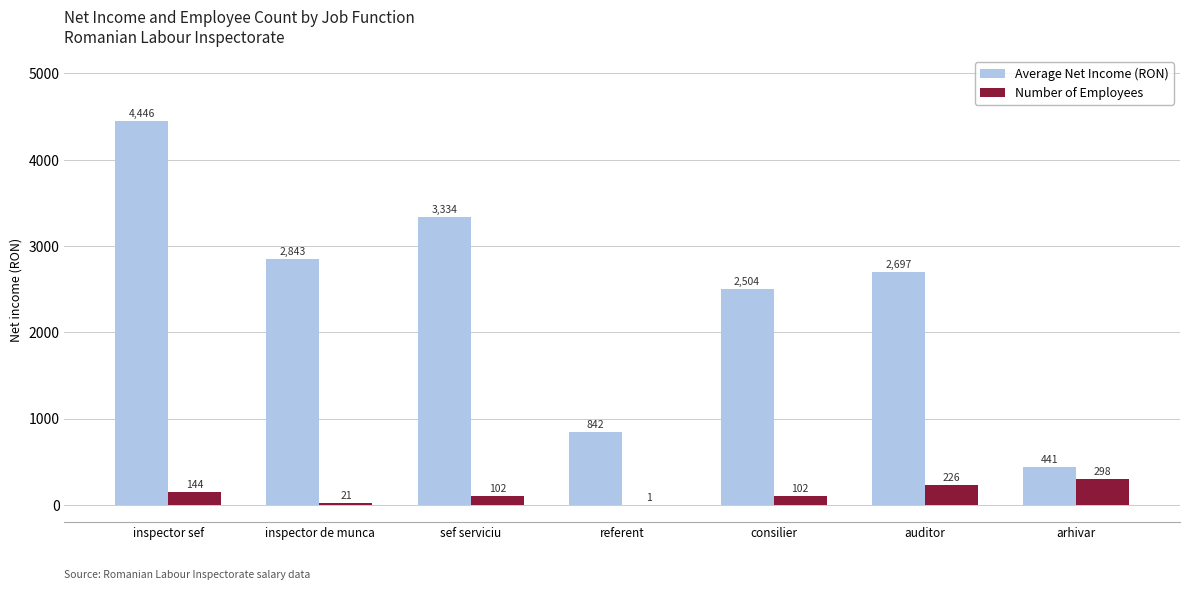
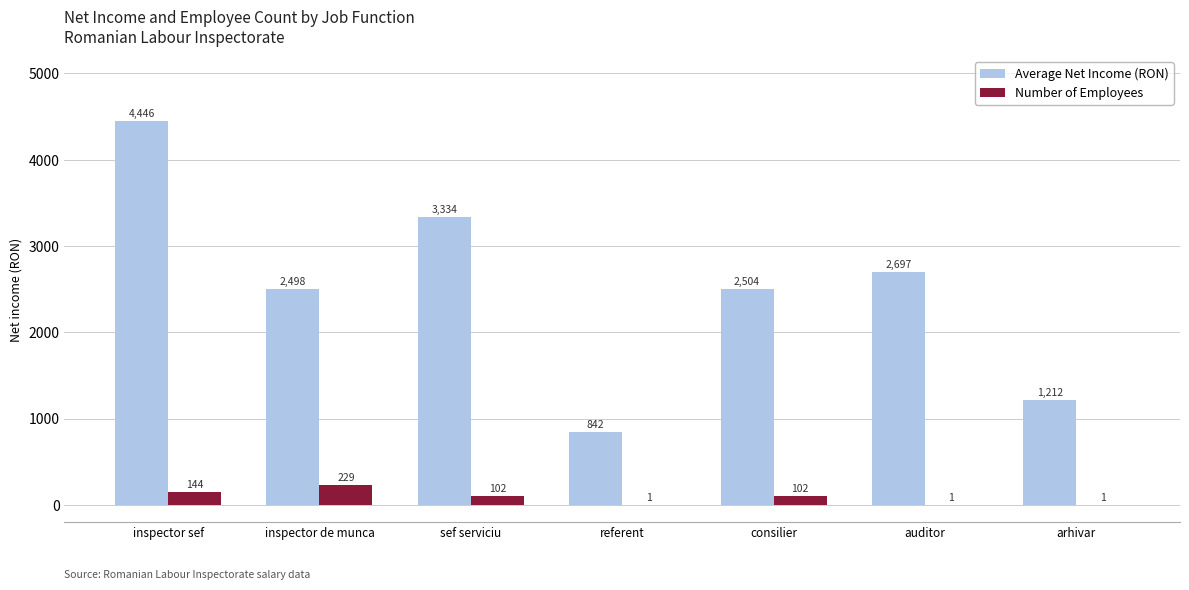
  {
    "Average Net Income (RON)": {
      "inspector sef": "4,446",
-     "inspector de munca": "2,843",
+     "inspector de munca": "2,498",
      "sef serviciu": "3,334",
      "referent": "842",
      "consilier": "2,504",
      "auditor": "2,697",
-     "arhivar": "441"
+     "arhivar": "1,212"
    },
    "Number of Employees": {
      "inspector sef": "144",
-     "inspector de munca": "21",
+     "inspector de munca": "229",
      "sef serviciu": "102",
      "referent": "1",
      "consilier": "102",
-     "auditor": "226",
-     "arhivar": "298"
+     "auditor": "1",
+     "arhivar": "1"
    }
  }
